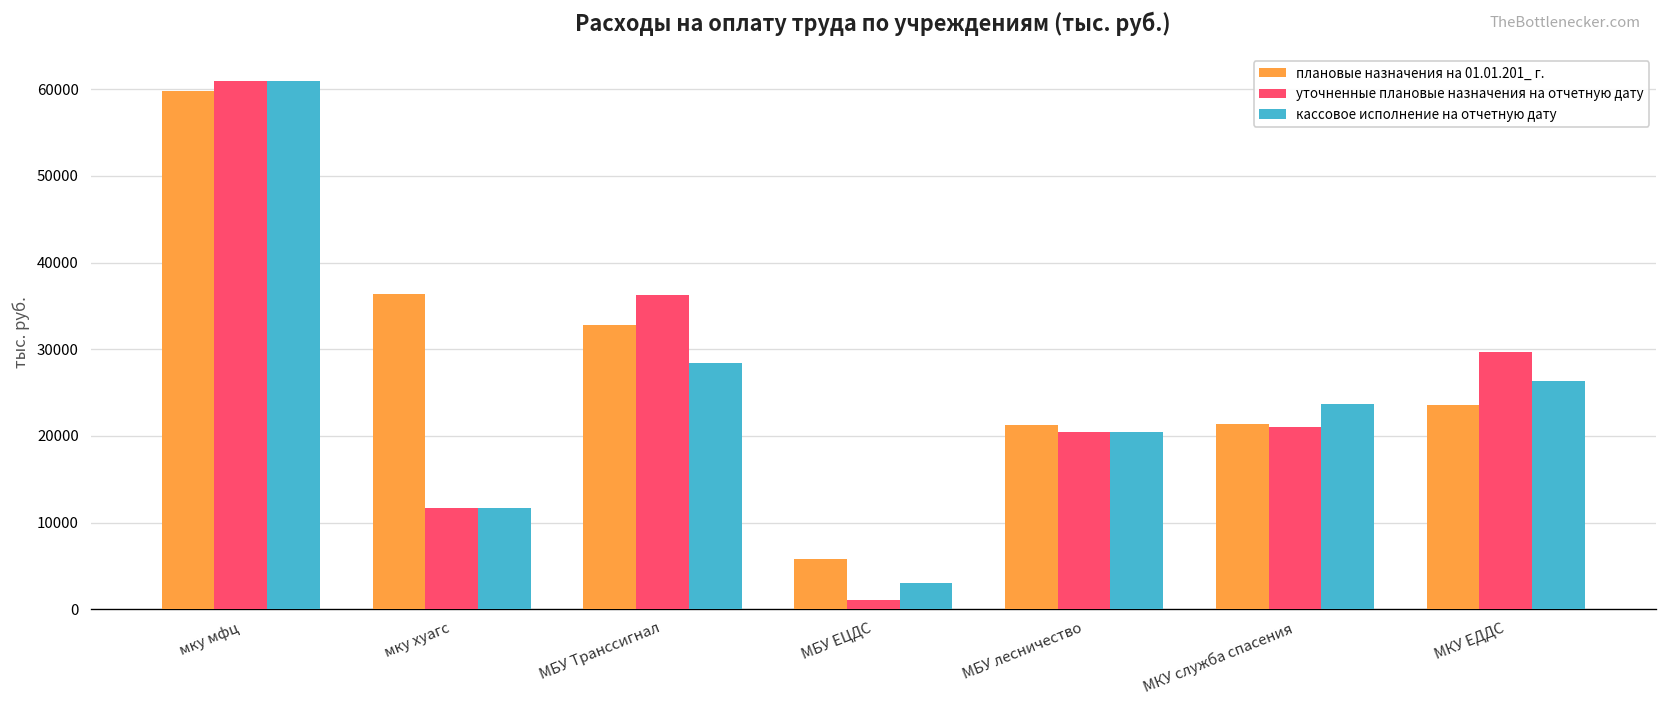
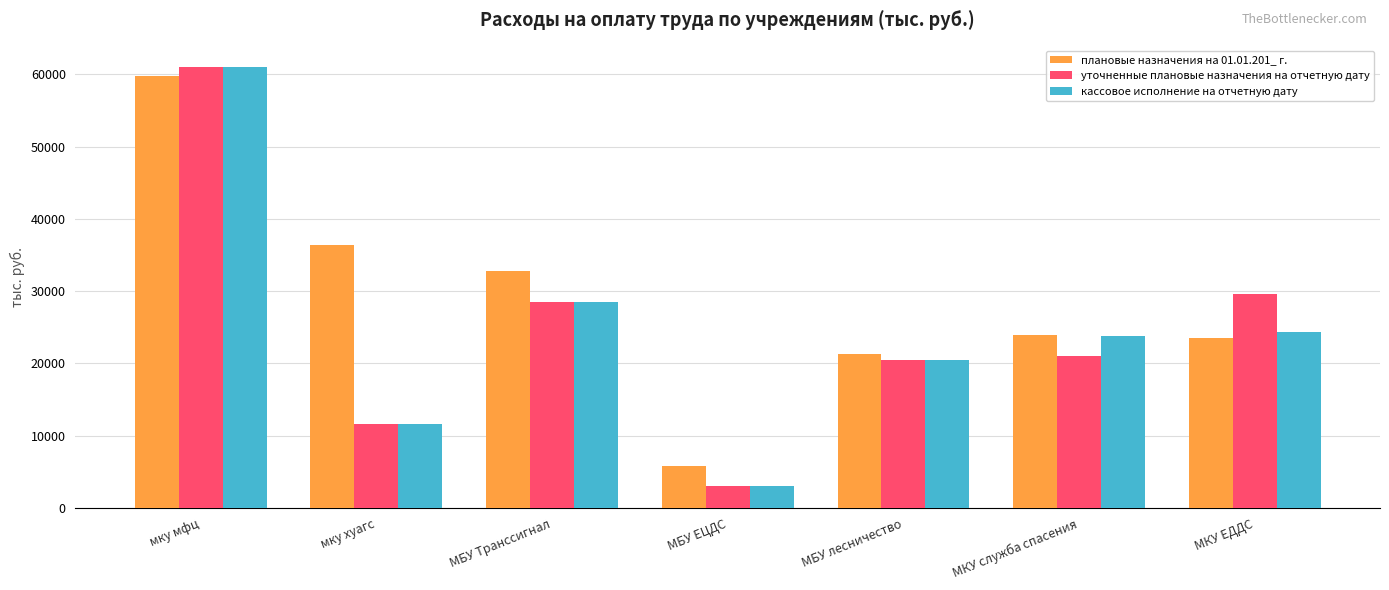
  {
    "плановые назначения на 01.01.201_ г.": {
      "мку мфц": 60000,
      "мку хуагс": 36000,
      "МБУ Транссигнал": 33000,
      "МБУ ЕЦДС": 6000,
      "МБУ лесничество": 21000,
-     "МКУ служба спасения": 21000,
+     "МКУ служба спасения": 24000,
      "МКУ ЕДДС": 24000
    },
    "уточненные плановые назначения на отчетную дату": {
      "мку мфц": 61000,
      "мку хуагс": 12000,
-     "МБУ Транссигнал": 36000,
-     "МБУ ЕЦДС": 1000,
+     "МБУ Транссигнал": 28000,
+     "МБУ ЕЦДС": 3000,
      "МБУ лесничество": 21000,
      "МКУ служба спасения": 21000,
      "МКУ ЕДДС": 30000
    },
    "кассовое исполнение на отчетную дату": {
      "мку мфц": 61000,
      "мку хуагс": 12000,
      "МБУ Транссигнал": 28000,
      "МБУ ЕЦДС": 3000,
      "МБУ лесничество": 21000,
      "МКУ служба спасения": 24000,
-     "МКУ ЕДДС": 26000
+     "МКУ ЕДДС": 24000
    }
  }
